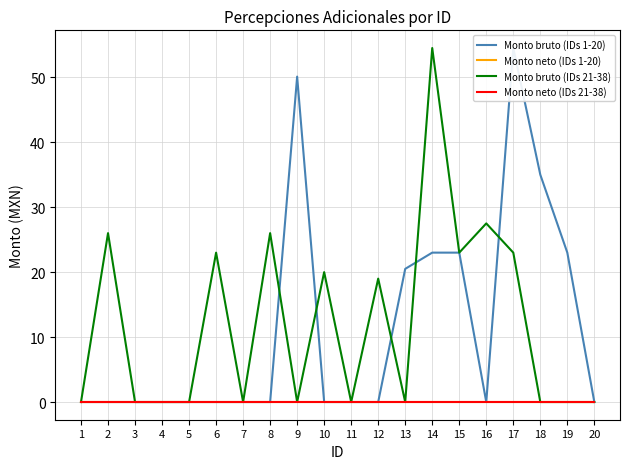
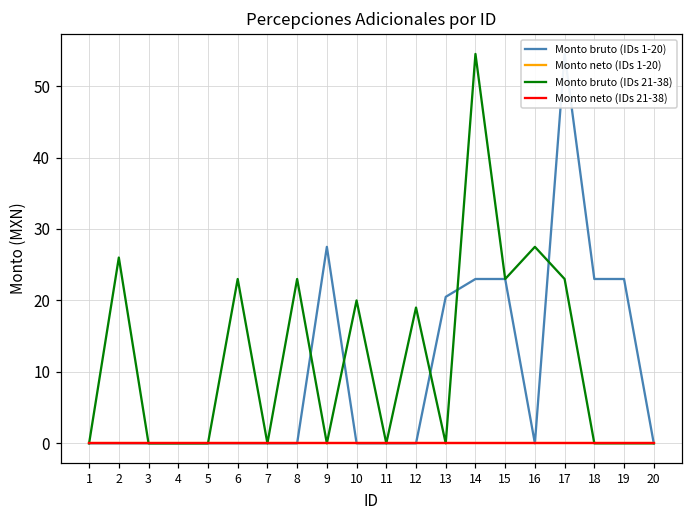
  {
    "Monto bruto (IDs 1-20)": {
-     "9": 50,
+     "9": 28,
      "13": 21,
      "14": 23,
-     "18": 35,
+     "18": 23,
      "19": 23
    },
    "Monto neto (IDs 21-38)": {
      "14": 0,
      "15": 0,
      "17": 0
    },
    "Monto bruto (IDs 21-38)": {
      "2": 26,
      "6": 23,
-     "8": 26,
+     "8": 23,
      "10": 20,
      "12": 19,
      "14": 55,
      "16": 28,
      "17": 23
    }
  }
